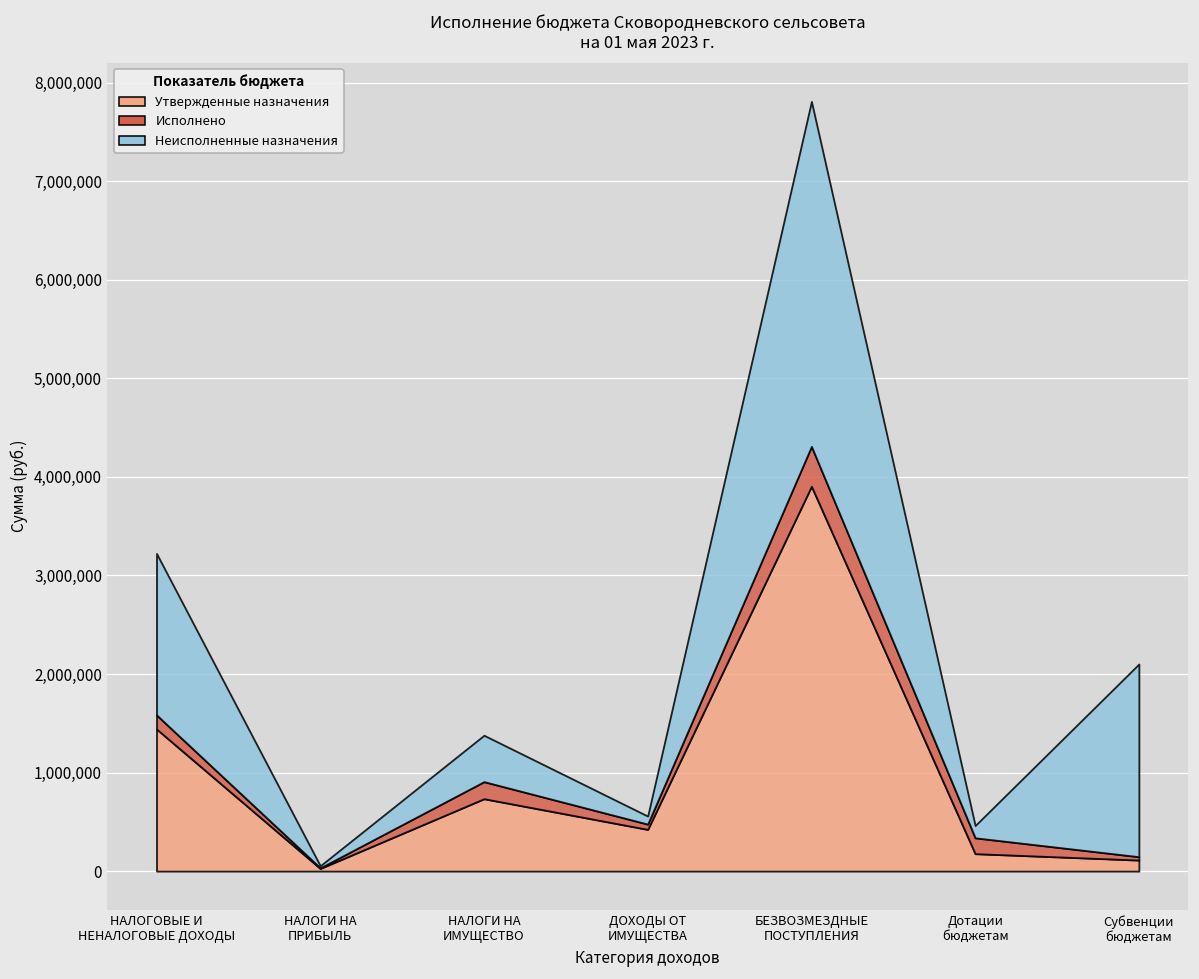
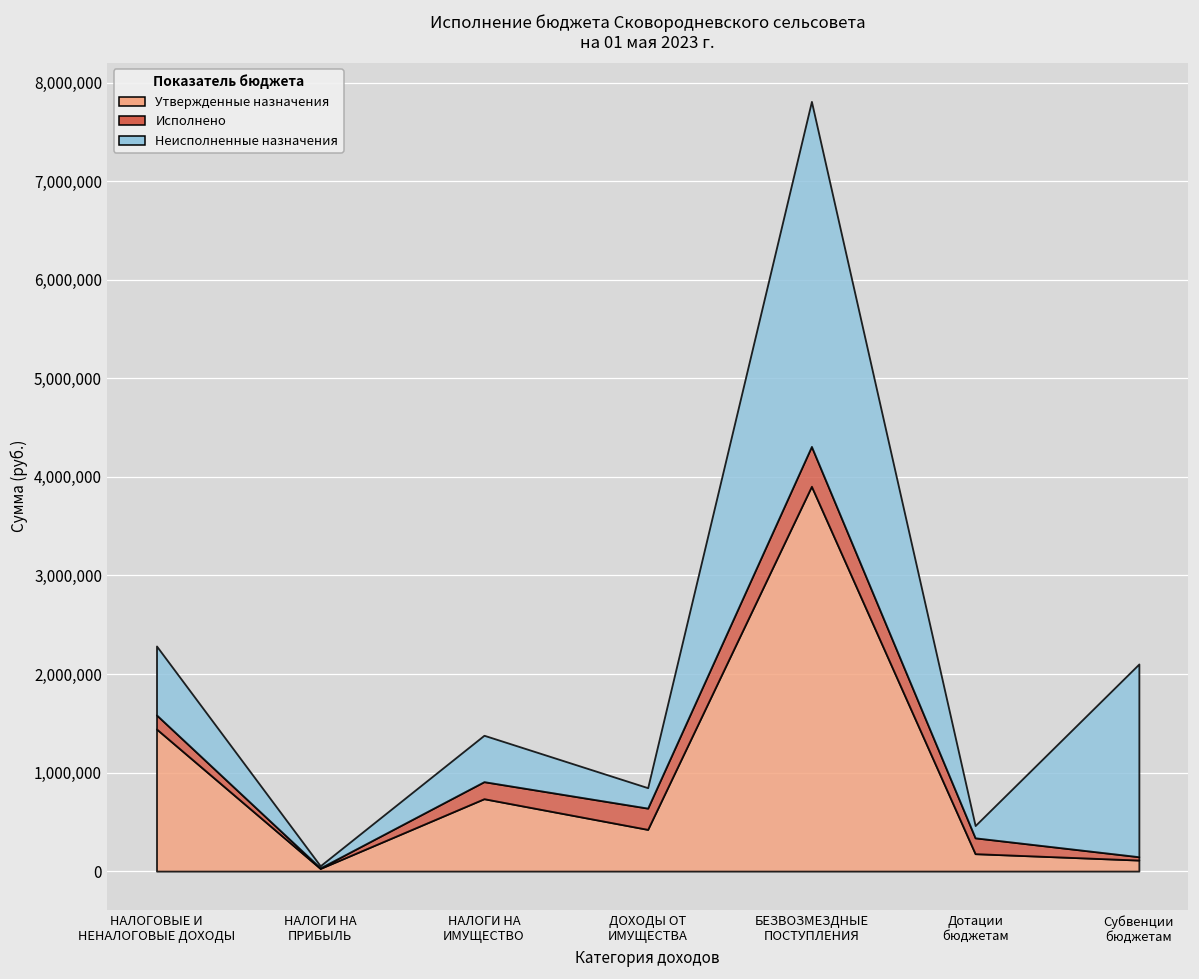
  {
    "Утвержденные назначения": {
      "НАЛОГОВЫЕ И НЕНАЛОГОВЫЕ ДОХОДЫ": "1,400,000",
      "НАЛОГИ НА ИМУЩЕСТВО": "700,000",
      "ДОХОДЫ ОТ ИМУЩЕСТВА": "400,000",
      "БЕЗВОЗМЕЗДНЫЕ ПОСТУПЛЕНИЯ": "3,900,000",
      "Дотации бюджетам": "200,000",
      "Субвенции бюджетам": "100,000"
    },
    "Исполнено": {
      "НАЛОГОВЫЕ И НЕНАЛОГОВЫЕ ДОХОДЫ": "100,000",
      "НАЛОГИ НА ИМУЩЕСТВО": "200,000",
-     "ДОХОДЫ ОТ ИМУЩЕСТВА": "100,000",
+     "ДОХОДЫ ОТ ИМУЩЕСТВА": "200,000",
      "БЕЗВОЗМЕЗДНЫЕ ПОСТУПЛЕНИЯ": "400,000",
      "Дотации бюджетам": "200,000",
      "Субвенции бюджетам": "0"
    },
    "Неисполненные назначения": {
-     "НАЛОГОВЫЕ И НЕНАЛОГОВЫЕ ДОХОДЫ": "1,600,000",
+     "НАЛОГОВЫЕ И НЕНАЛОГОВЫЕ ДОХОДЫ": "700,000",
      "НАЛОГИ НА ИМУЩЕСТВО": "500,000",
-     "ДОХОДЫ ОТ ИМУЩЕСТВА": "100,000",
+     "ДОХОДЫ ОТ ИМУЩЕСТВА": "200,000",
      "БЕЗВОЗМЕЗДНЫЕ ПОСТУПЛЕНИЯ": "3,500,000",
      "Дотации бюджетам": "100,000",
      "Субвенции бюджетам": "2,000,000"
    }
  }
